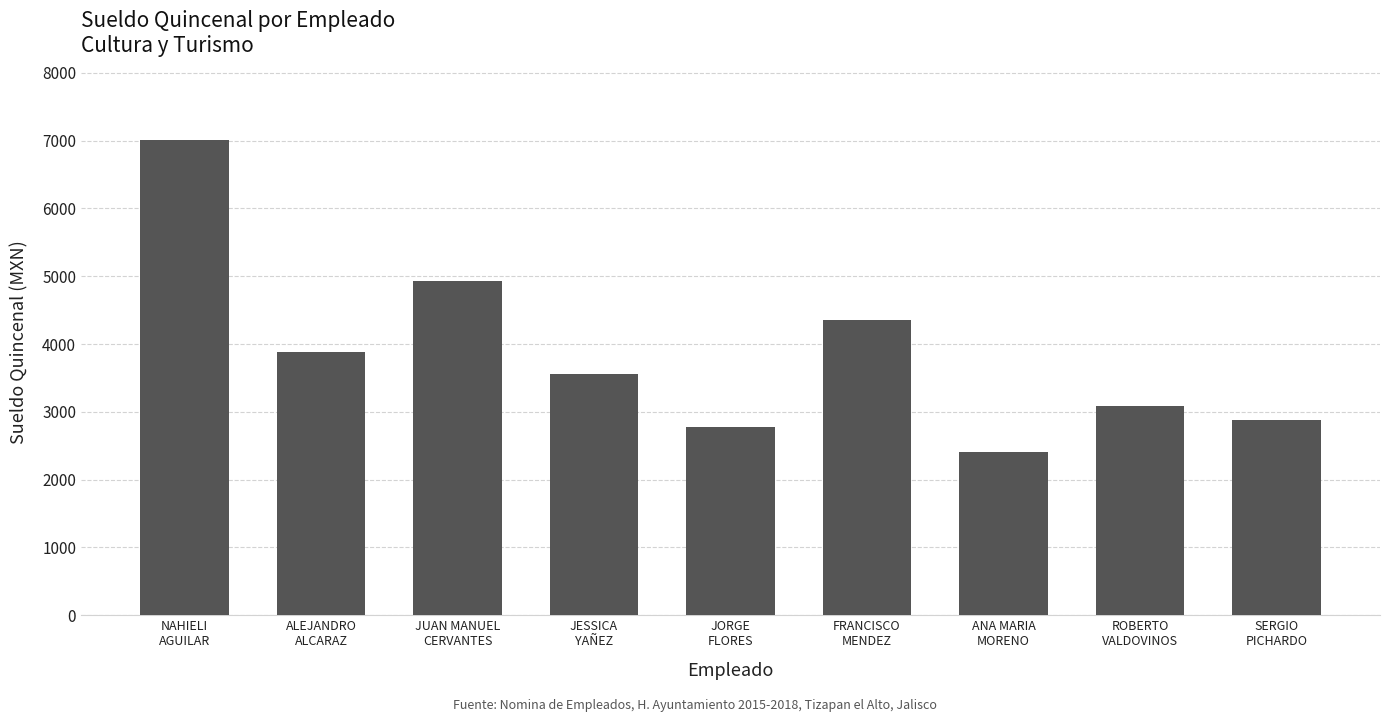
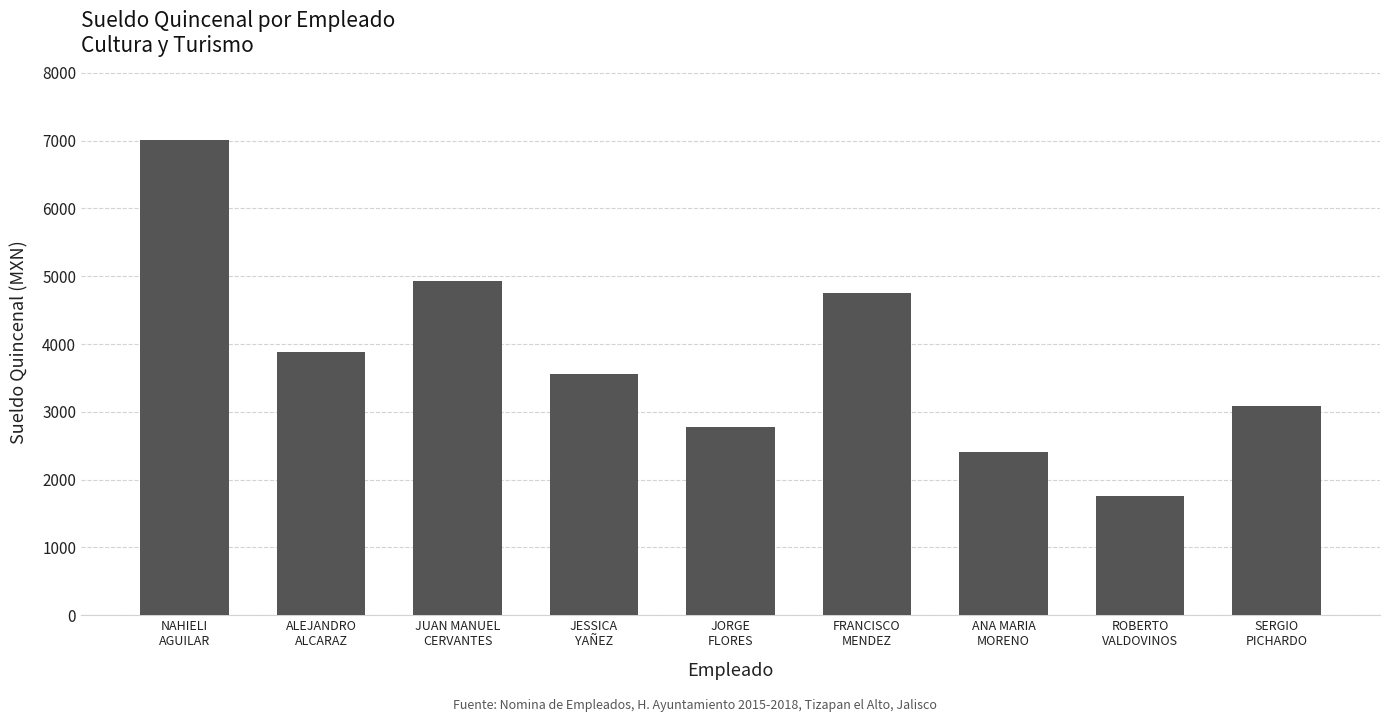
  {
    "NAHIELI AGUILAR": 7000,
    "ALEJANDRO ALCARAZ": 3900,
    "JUAN MANUEL CERVANTES": 4900,
    "JESSICA YAÑEZ": 3600,
    "JORGE FLORES": 2800,
-   "FRANCISCO MENDEZ": 4400,
+   "FRANCISCO MENDEZ": 4700,
    "ANA MARIA MORENO": 2400,
-   "ROBERTO VALDOVINOS": 3100,
-   "SERGIO PICHARDO": 2900
+   "ROBERTO VALDOVINOS": 1800,
+   "SERGIO PICHARDO": 3100
  }
